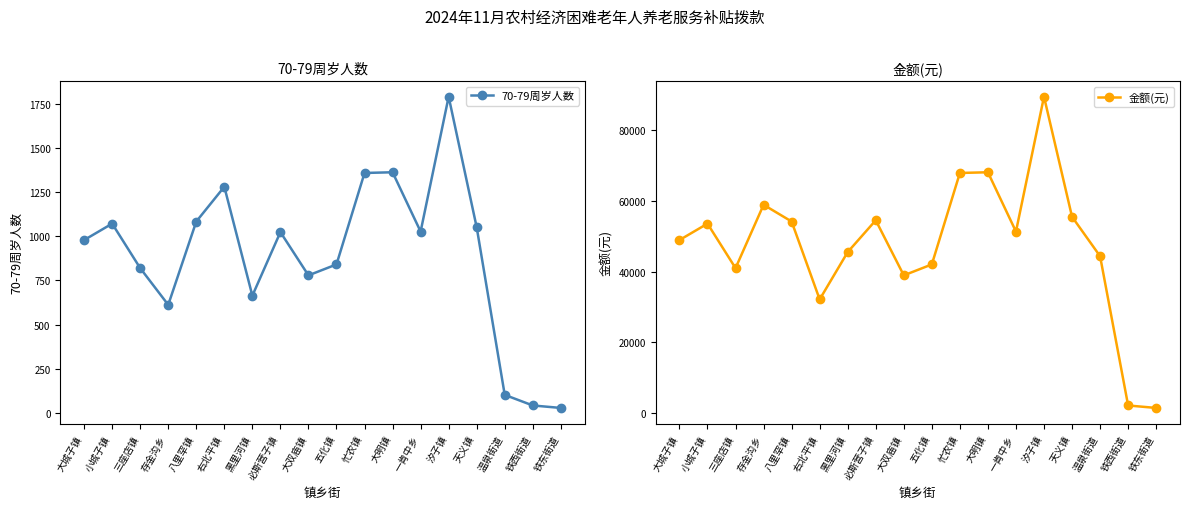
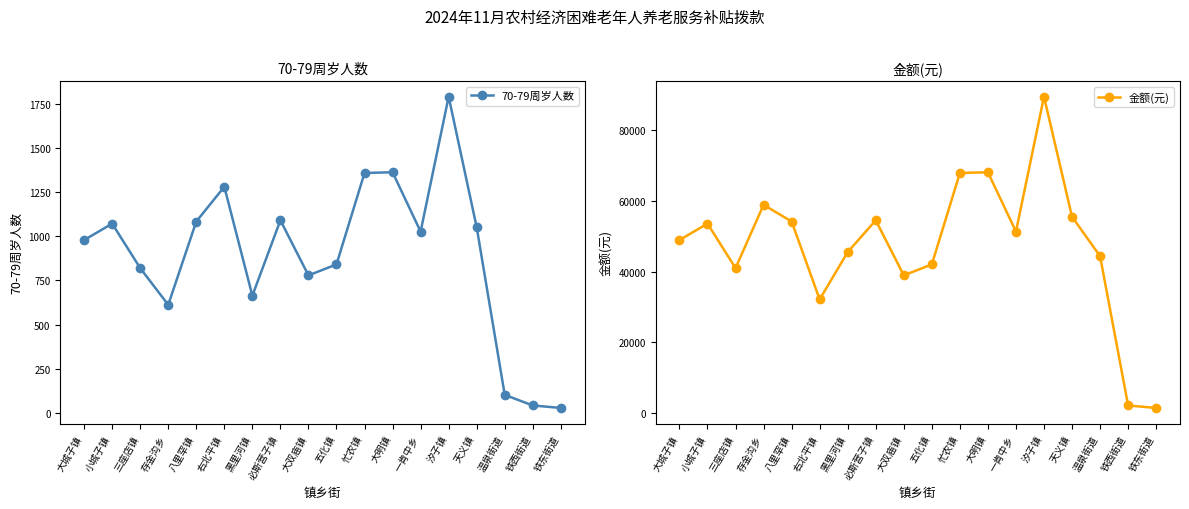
  {
    "70-79周岁人数": {
      "大城子镇": 980,
      "小城子镇": 1070,
      "三座店镇": 820,
      "存金沟乡": 610,
      "八里罕镇": 1080,
      "右北平镇": 1280,
      "黑里河镇": 660,
-     "必斯营子镇": 1020,
+     "必斯营子镇": 1090,
      "大双庙镇": 780,
      "五化镇": 840,
      "忙农镇": 1360,
      "大明镇": 1360,
      "一肯中乡": 1030,
      "汐子镇": 1790,
      "天义镇": 1050,
      "温泉街道": 100,
      "铁西街道": 40,
      "铁东街道": 30
    },
    "金额(元)": {
      "大城子镇": 49000,
      "小城子镇": 54000,
      "三座店镇": 41000,
      "存金沟乡": 59000,
      "八里罕镇": 54000,
      "右北平镇": 32000,
      "黑里河镇": 46000,
      "必斯营子镇": 55000,
      "大双庙镇": 39000,
      "五化镇": 42000,
      "忙农镇": 68000,
      "大明镇": 68000,
      "一肯中乡": 51000,
      "汐子镇": 90000,
      "天义镇": 56000,
      "温泉街道": 44000,
      "铁西街道": 2000,
      "铁东街道": 1000
    }
  }
